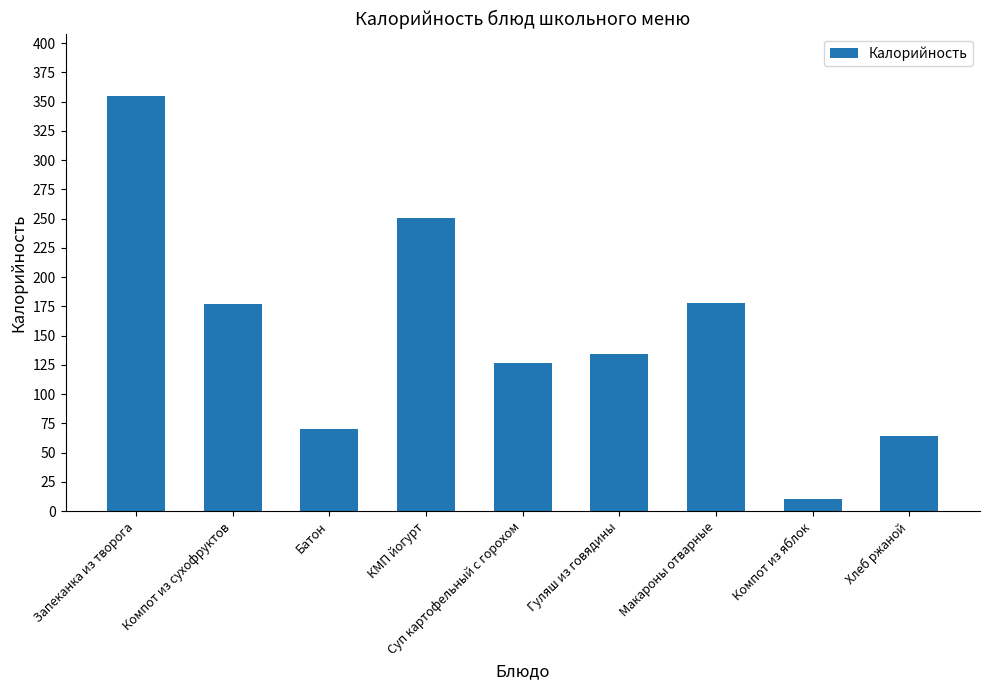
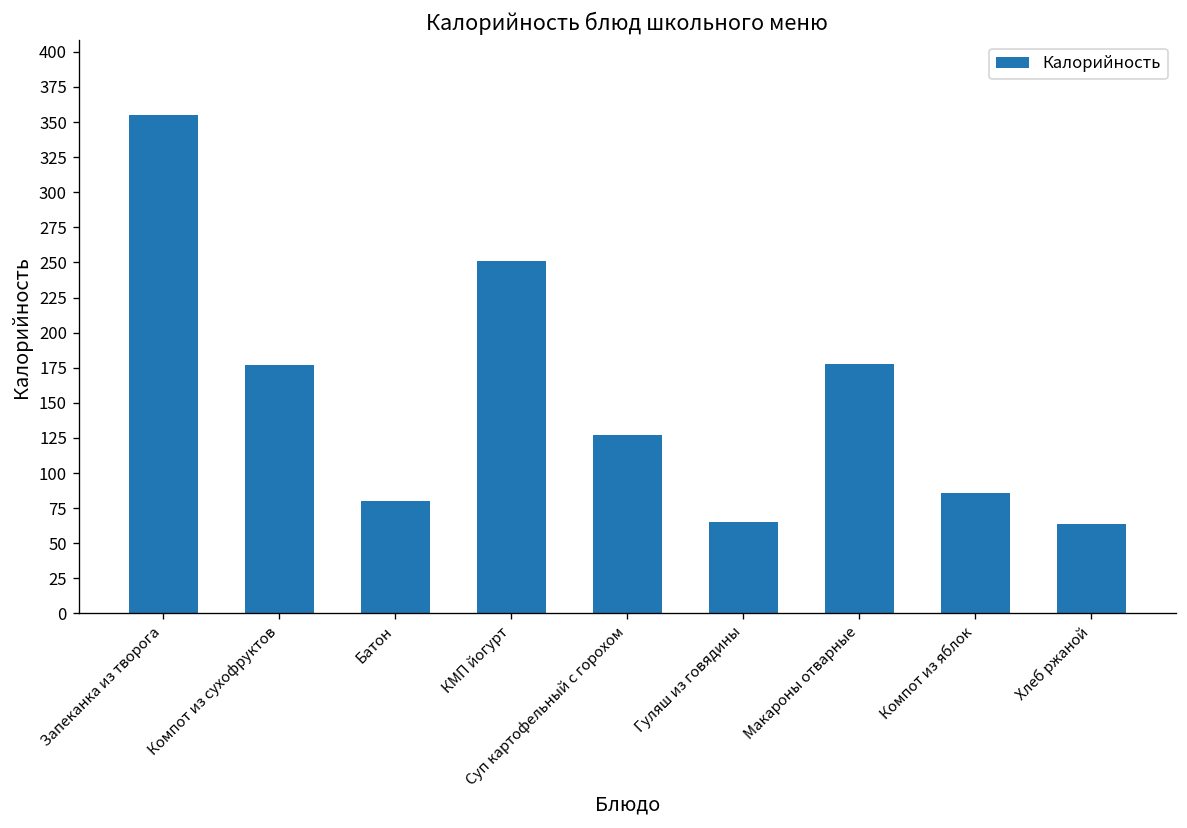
  {
    "Запеканка из творога": 355,
    "Компот из сухофруктов": 177,
-   "Батон": 70,
+   "Батон": 80,
    "КМП йогурт": 251,
    "Суп картофельный с горохом": 127,
-   "Гуляш из говядины": 134,
+   "Гуляш из говядины": 65,
    "Макароны отварные": 178,
-   "Компот из яблок": 10,
+   "Компот из яблок": 86,
    "Хлеб ржаной": 64
  }
